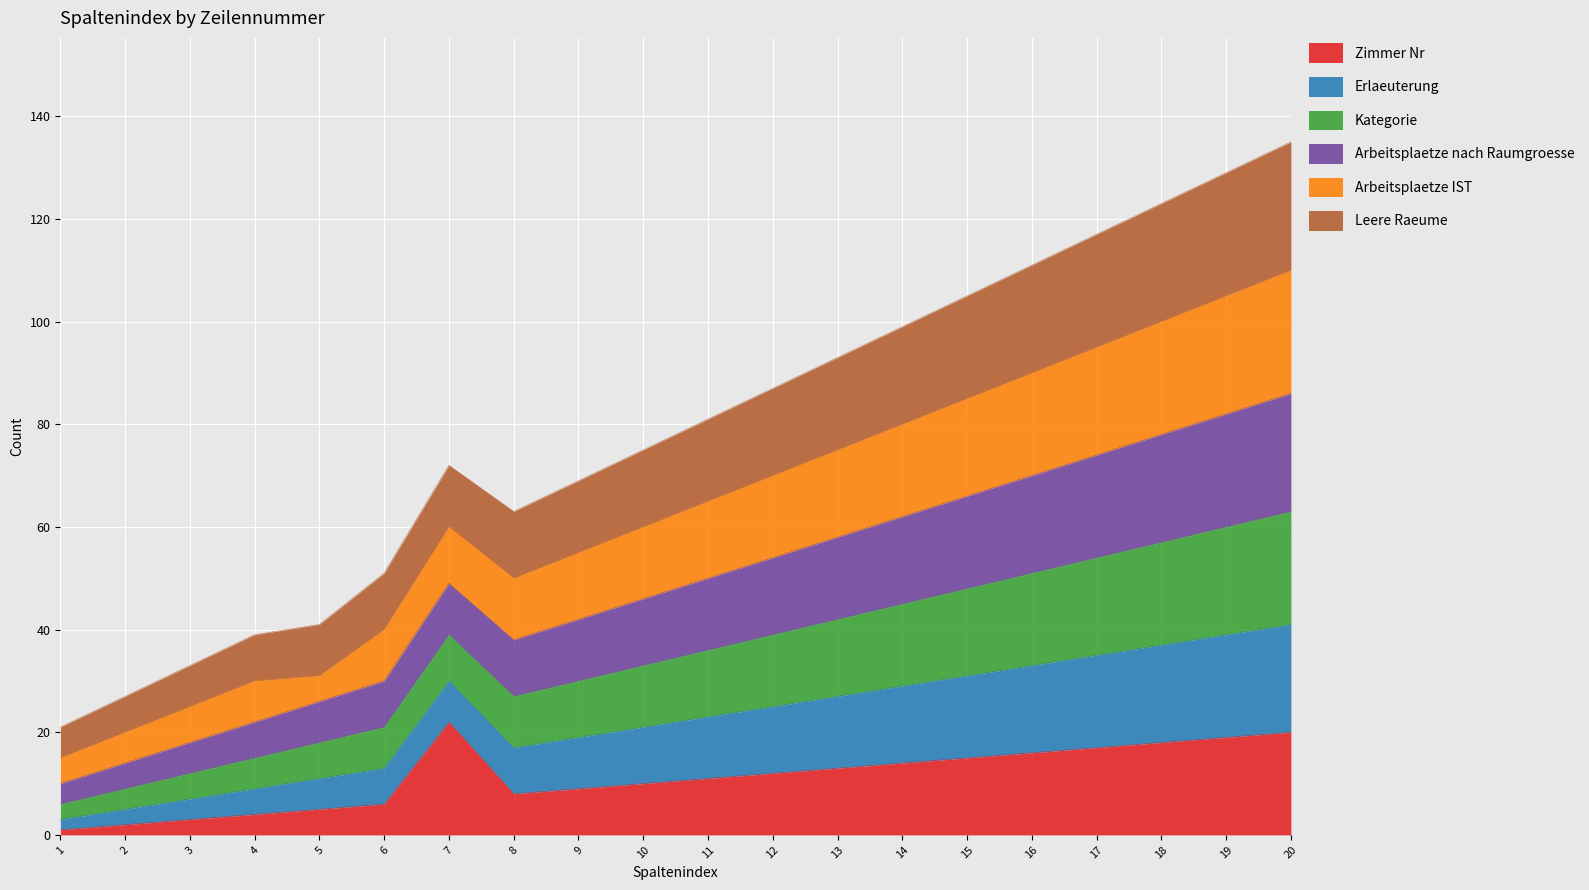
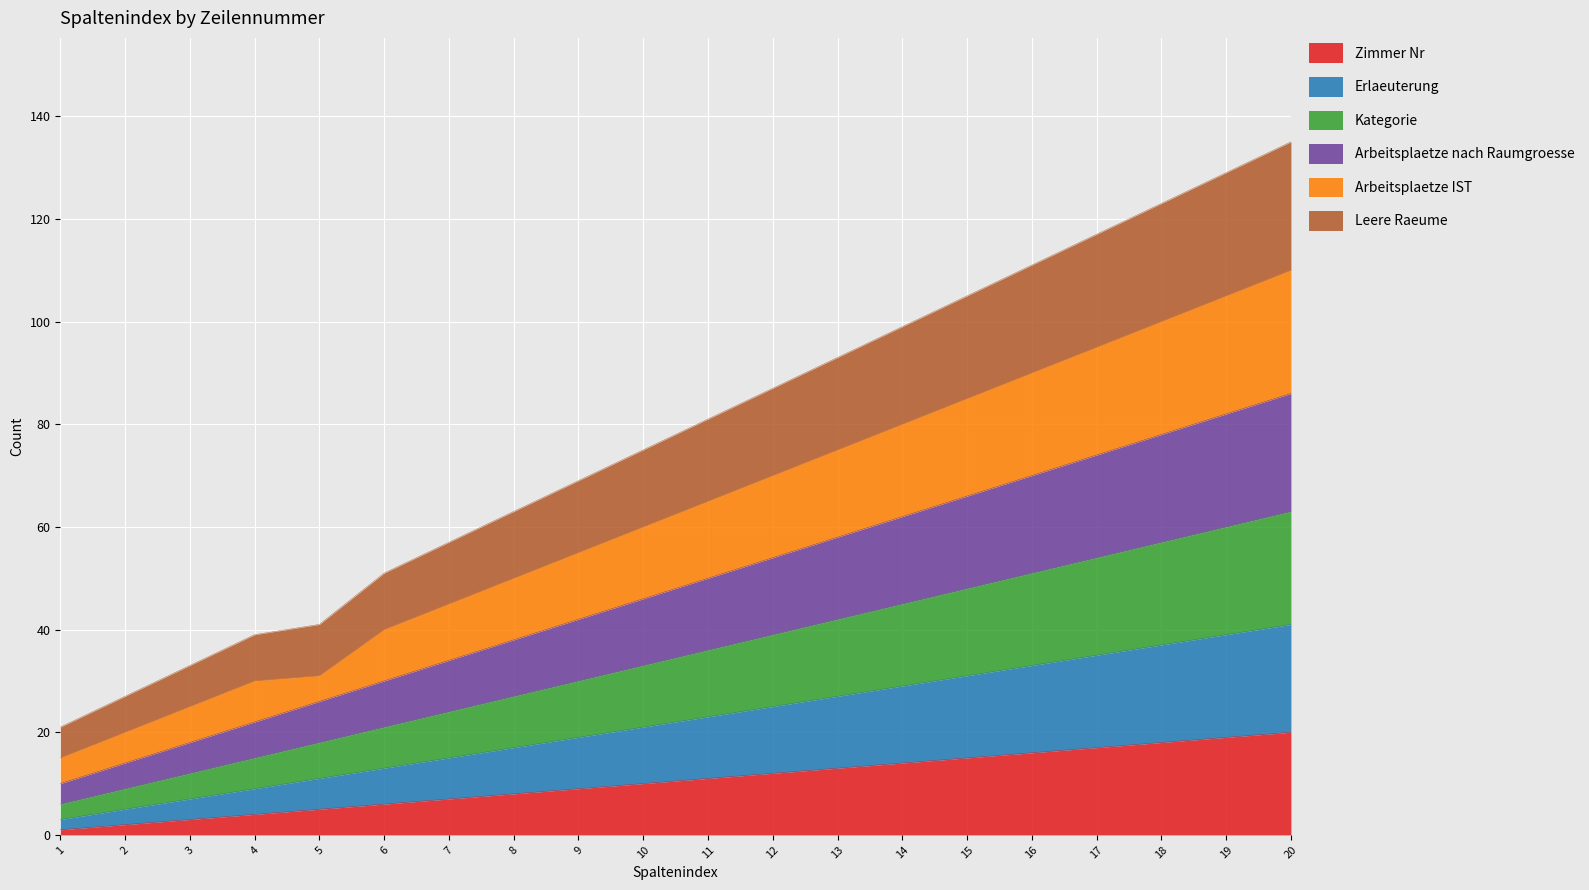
  {
    "Zimmer Nr": {
      "1": 1,
      "2": 2,
      "3": 3,
      "4": 4,
      "5": 5,
      "6": 6,
-     "7": 22,
+     "7": 7,
      "8": 8,
      "9": 9,
      "10": 10,
      "11": 11,
      "12": 12,
      "13": 13,
      "14": 14,
      "15": 15,
      "16": 16,
      "17": 17,
      "18": 18,
      "19": 19,
      "20": 20
    },
    "Erlaeuterung": {
      "1": 2,
      "2": 3,
      "3": 4,
      "4": 5,
      "5": 6,
      "6": 7,
      "7": 8,
      "8": 9,
      "9": 10,
      "10": 11,
      "11": 12,
      "12": 13,
      "13": 14,
      "14": 15,
      "15": 16,
      "16": 17,
      "17": 18,
      "18": 19,
      "19": 20,
      "20": 21
    },
    "Kategorie": {
      "1": 3,
      "2": 4,
      "3": 5,
      "4": 6,
      "5": 7,
      "6": 8,
      "7": 9,
      "8": 10,
      "9": 11,
      "10": 12,
      "11": 13,
      "12": 14,
      "13": 15,
      "14": 16,
      "15": 17,
      "16": 18,
      "17": 19,
      "18": 20,
      "19": 21,
      "20": 22
    },
    "Arbeitsplaetze nach Raumgroesse": {
      "1": 4,
      "2": 5,
      "3": 6,
      "4": 7,
      "5": 8,
      "6": 9,
      "7": 10,
      "8": 11,
      "9": 12,
      "10": 13,
      "11": 14,
      "12": 15,
      "13": 16,
      "14": 17,
      "15": 18,
      "16": 19,
      "17": 20,
      "18": 21,
      "19": 22,
      "20": 23
    },
    "Arbeitsplaetze IST": {
      "1": 5,
      "2": 6,
      "3": 7,
      "4": 8,
      "5": 5,
      "6": 10,
      "7": 11,
      "8": 12,
      "9": 13,
      "10": 14,
      "11": 15,
      "12": 16,
      "13": 17,
      "14": 18,
      "15": 19,
      "16": 20,
      "17": 21,
      "18": 22,
      "19": 23,
      "20": 24
    },
    "Leere Raeume": {
      "1": 6,
      "2": 7,
      "3": 8,
      "4": 9,
      "5": 10,
      "6": 11,
      "7": 12,
      "8": 13,
      "9": 14,
      "10": 15,
      "11": 16,
      "12": 17,
      "13": 18,
      "14": 19,
      "15": 20,
      "16": 21,
      "17": 22,
      "18": 23,
      "19": 24,
      "20": 25
    }
  }
